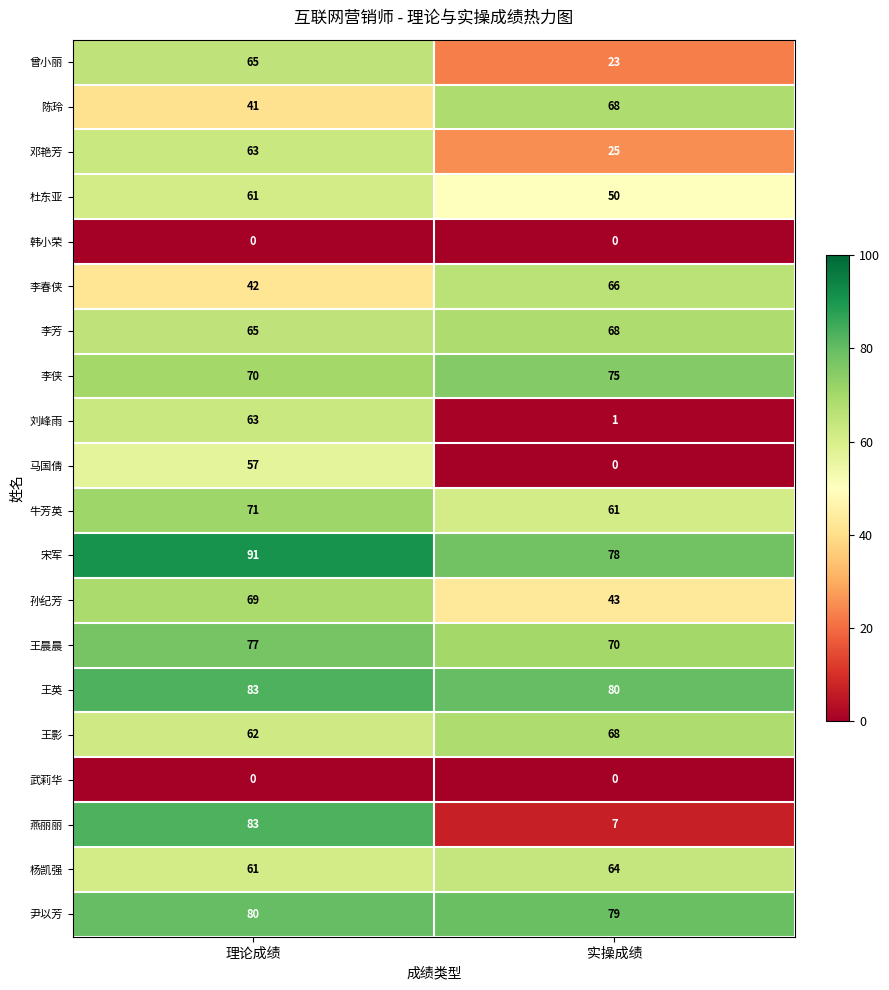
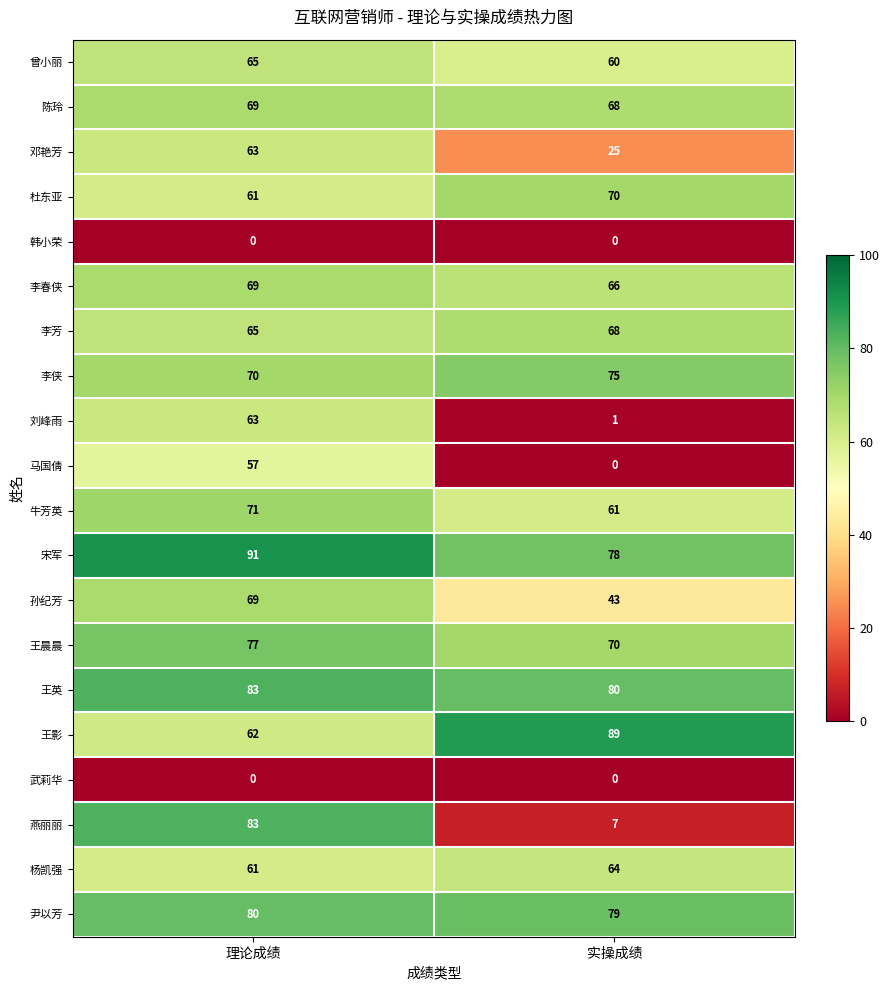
  {
    "曾小丽": {
      "理论成绩": 65,
-     "实操成绩": 23
+     "实操成绩": 60
    },
    "陈玲": {
-     "理论成绩": 41,
+     "理论成绩": 69,
      "实操成绩": 68
    },
    "邓艳芳": {
      "理论成绩": 63,
      "实操成绩": 25
    },
    "杜东亚": {
      "理论成绩": 61,
-     "实操成绩": 50
+     "实操成绩": 70
    },
    "韩小荣": {
      "理论成绩": 0,
      "实操成绩": 0
    },
    "李春侠": {
-     "理论成绩": 42,
+     "理论成绩": 69,
      "实操成绩": 66
    },
    "李芳": {
      "理论成绩": 65,
      "实操成绩": 68
    },
    "李侠": {
      "理论成绩": 70,
      "实操成绩": 75
    },
    "刘峰雨": {
      "理论成绩": 63,
      "实操成绩": 1
    },
    "马国倩": {
      "理论成绩": 57,
      "实操成绩": 0
    },
    "牛芳英": {
      "理论成绩": 71,
      "实操成绩": 61
    },
    "宋军": {
      "理论成绩": 91,
      "实操成绩": 78
    },
    "孙纪芳": {
      "理论成绩": 69,
      "实操成绩": 43
    },
    "王晨晨": {
      "理论成绩": 77,
      "实操成绩": 70
    },
    "王英": {
      "理论成绩": 83,
      "实操成绩": 80
    },
    "王影": {
      "理论成绩": 62,
-     "实操成绩": 68
+     "实操成绩": 89
    },
    "武莉华": {
      "理论成绩": 0,
      "实操成绩": 0
    },
    "燕丽丽": {
      "理论成绩": 83,
      "实操成绩": 7
    },
    "杨凯强": {
      "理论成绩": 61,
      "实操成绩": 64
    },
    "尹以芳": {
      "理论成绩": 80,
      "实操成绩": 79
    }
  }
